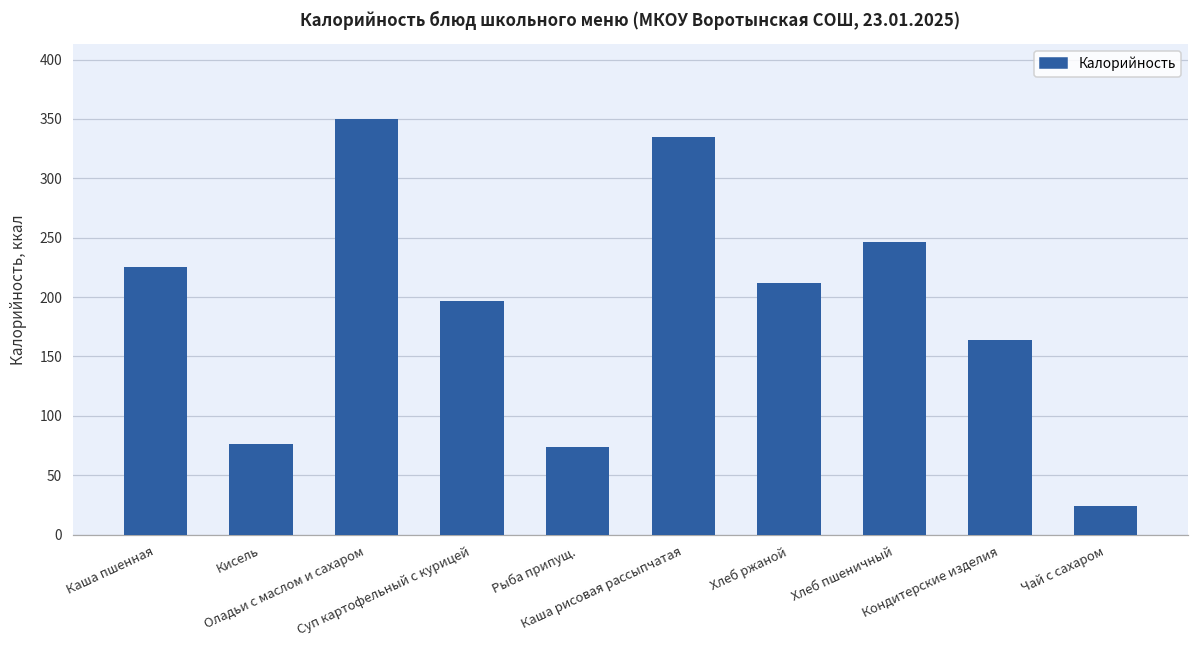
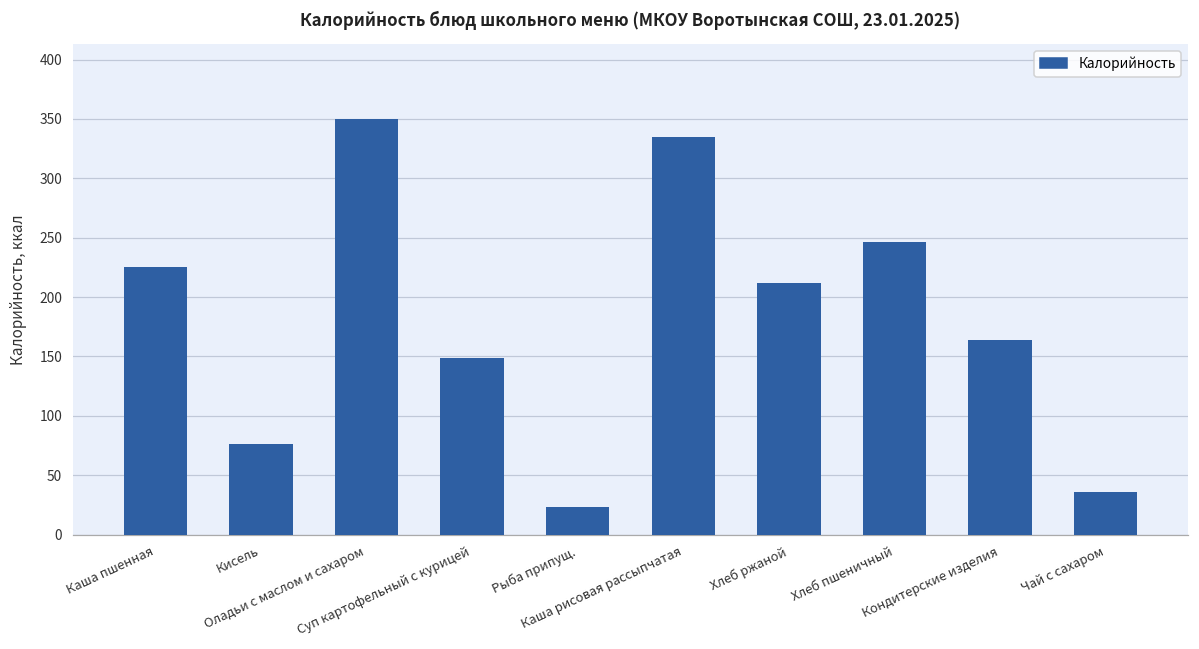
  {
    "Каша пшенная": 225,
    "Кисель": 76,
    "Оладьи с маслом и сахаром": 350,
-   "Суп картофельный с курицей": 197,
-   "Рыба припущ.": 74,
+   "Суп картофельный с курицей": 149,
+   "Рыба припущ.": 23,
    "Каша рисовая рассыпчатая": 335,
    "Хлеб ржаной": 212,
    "Хлеб пшеничный": 246,
    "Кондитерские изделия": 164,
-   "Чай с сахаром": 24
+   "Чай с сахаром": 36
  }
